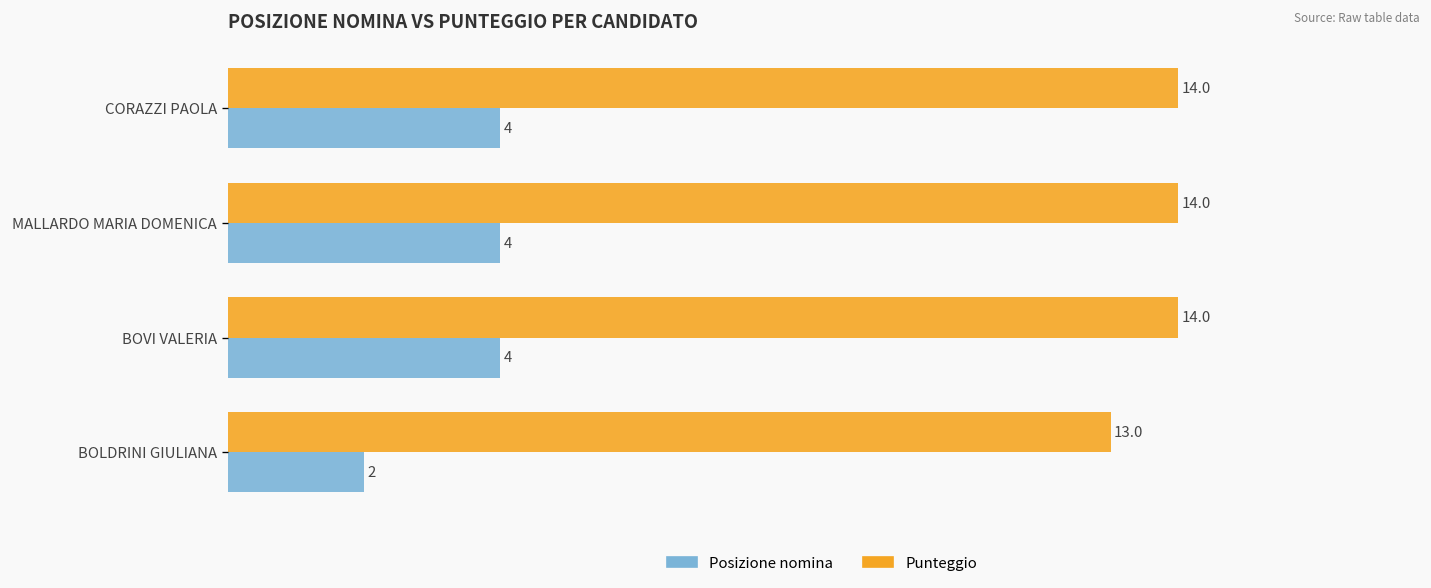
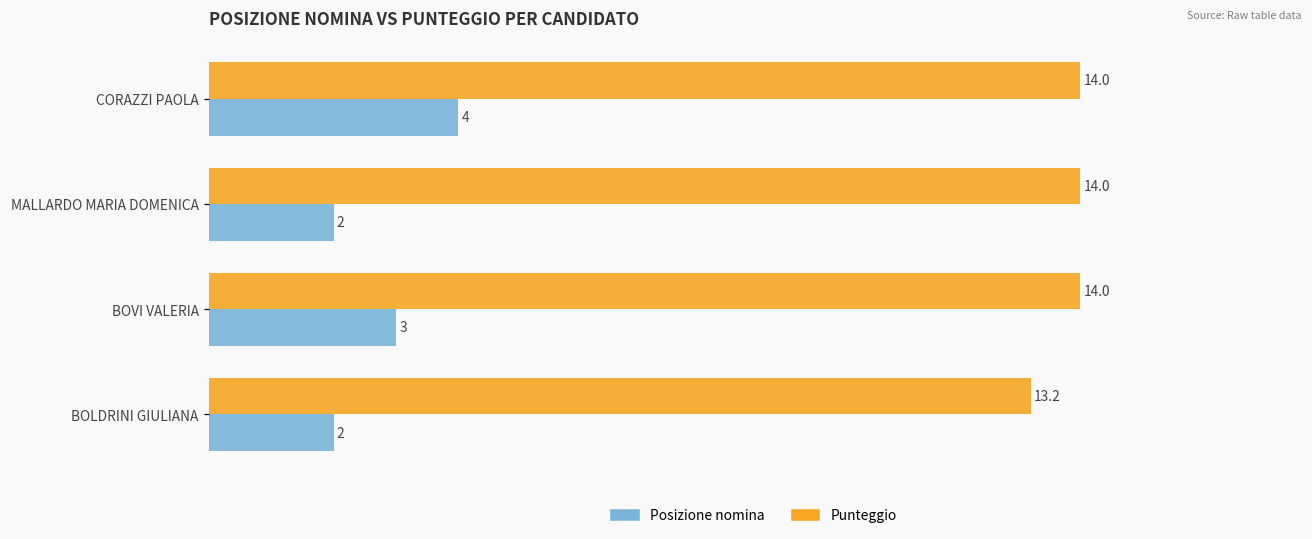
  {
    "Posizione nomina": {
      "CORAZZI PAOLA": 4,
-     "MALLARDO MARIA DOMENICA": 4,
-     "BOVI VALERIA": 4,
+     "MALLARDO MARIA DOMENICA": 2,
+     "BOVI VALERIA": 3,
      "BOLDRINI GIULIANA": 2
    },
    "Punteggio": {
      "CORAZZI PAOLA": 14.0,
      "MALLARDO MARIA DOMENICA": 14.0,
      "BOVI VALERIA": 14.0,
-     "BOLDRINI GIULIANA": 13.0
+     "BOLDRINI GIULIANA": 13.2
    }
  }
